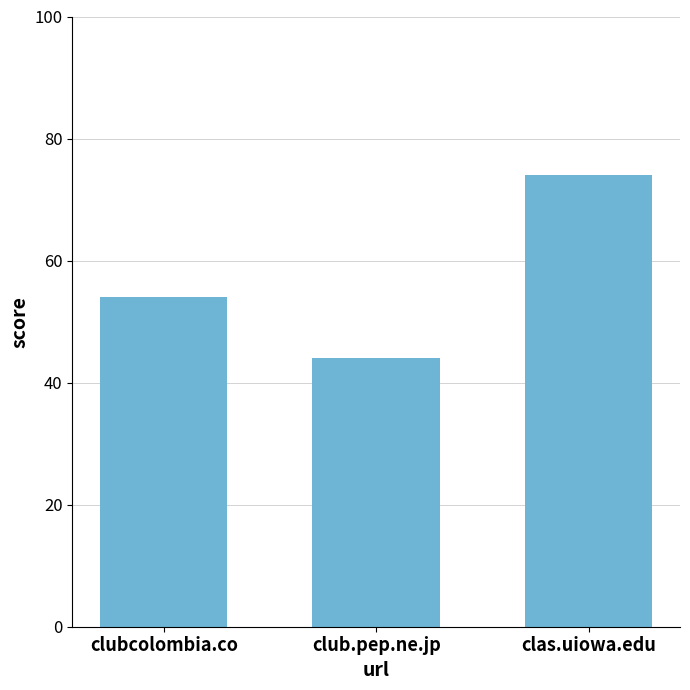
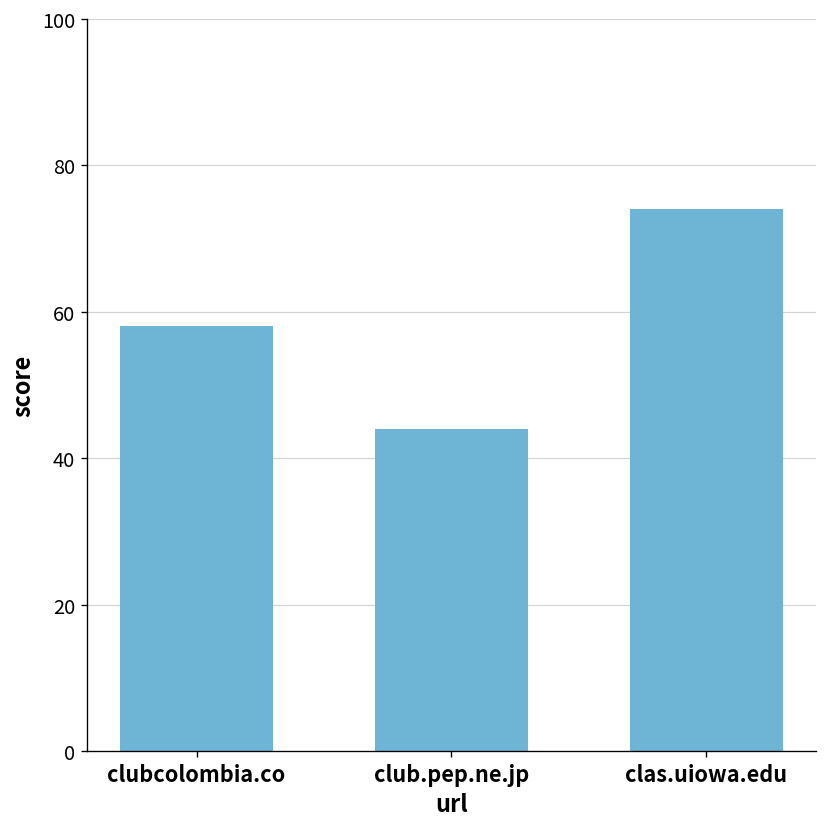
  {
-   "clubcolombia.co": 54,
+   "clubcolombia.co": 58,
    "club.pep.ne.jp": 44,
    "clas.uiowa.edu": 74
  }
